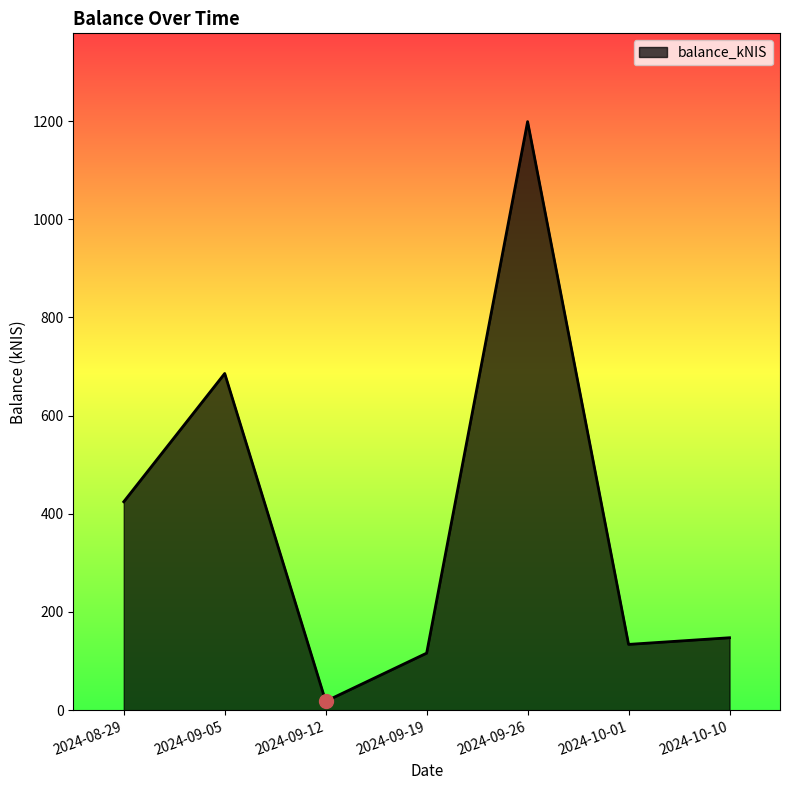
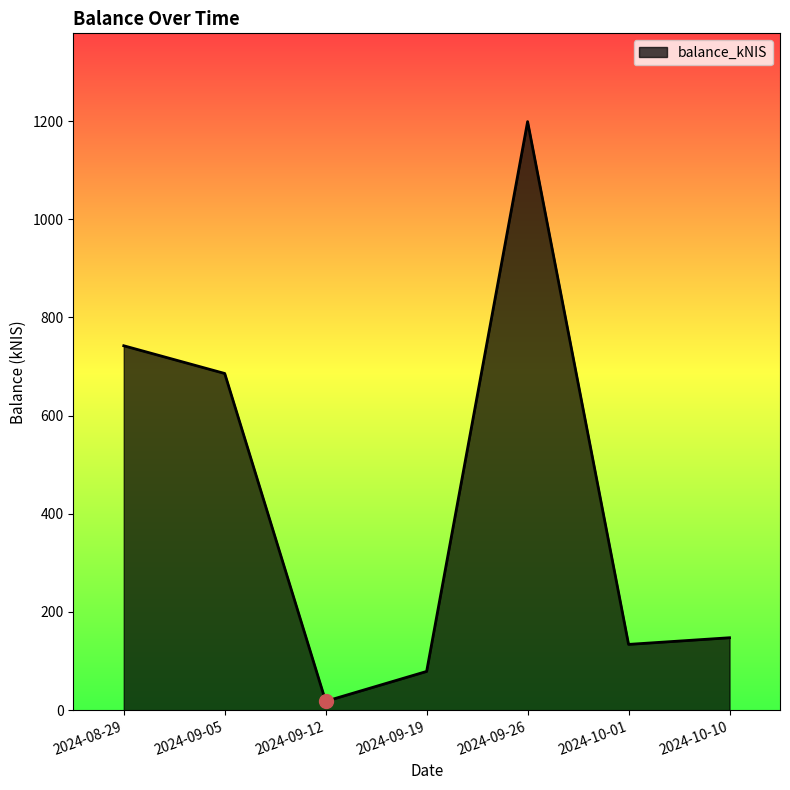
  {
    "balance_kNIS": {
-     "2024-08-29": 420,
+     "2024-08-29": 740,
      "2024-09-05": 690,
-     "2024-09-19": 120,
+     "2024-09-19": 80,
      "2024-09-26": 1200,
      "2024-10-01": 130,
      "2024-10-10": 150
    }
  }
